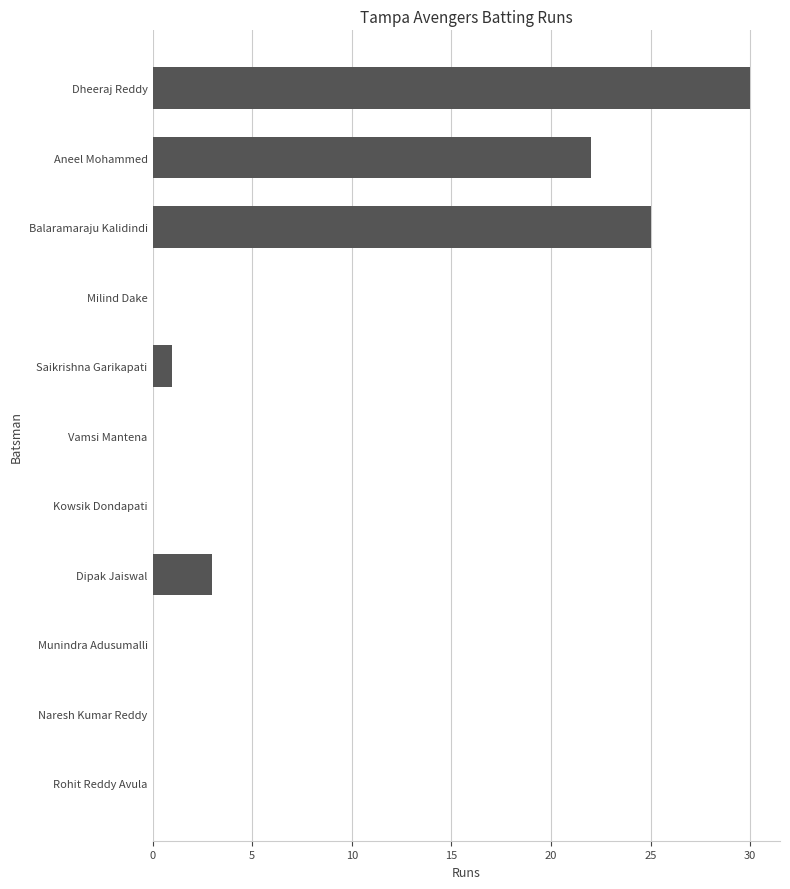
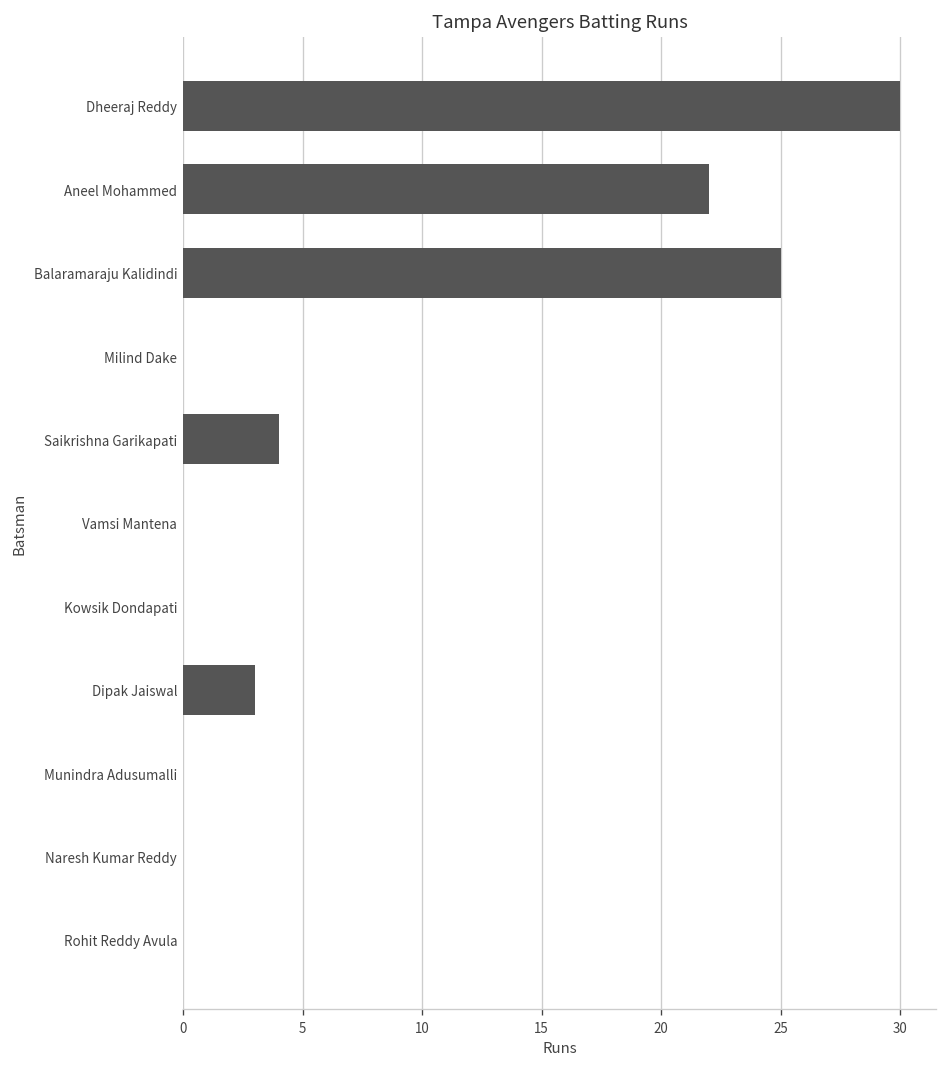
  {
    "Dheeraj Reddy": 30,
    "Aneel Mohammed": 22,
    "Balaramaraju Kalidindi": 25,
    "Milind Dake": 0,
-   "Saikrishna Garikapati": 1,
+   "Saikrishna Garikapati": 4,
    "Vamsi Mantena": 0,
    "Kowsik Dondapati": 0,
    "Dipak Jaiswal": 3,
    "Munindra Adusumalli": 0,
    "Naresh Kumar Reddy": 0,
    "Rohit Reddy Avula": 0
  }
